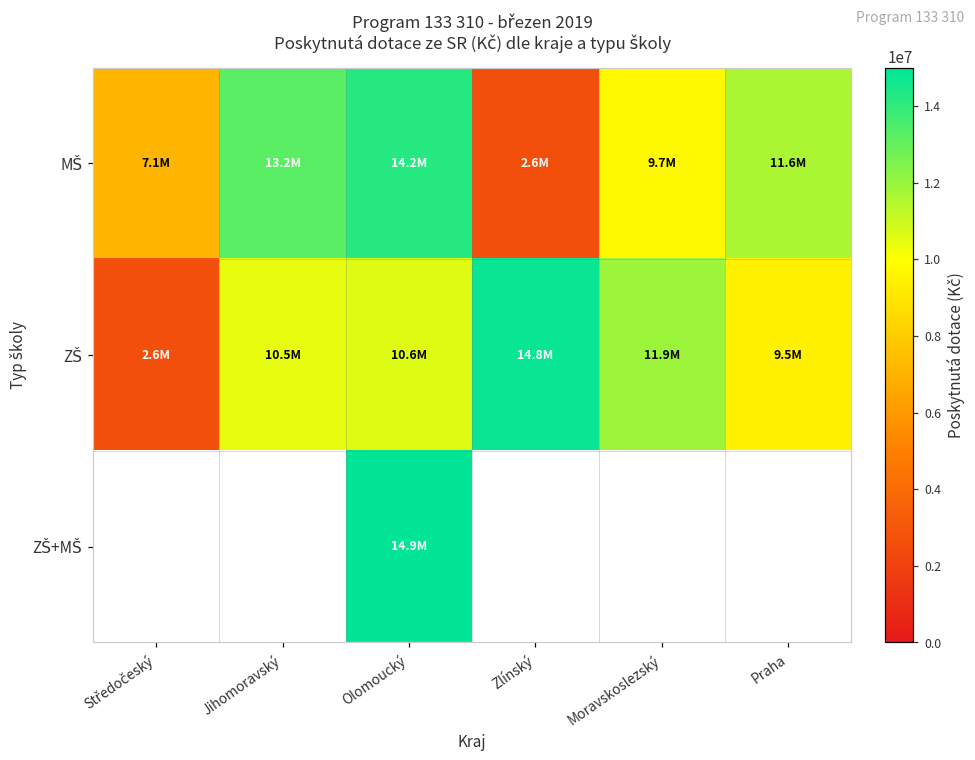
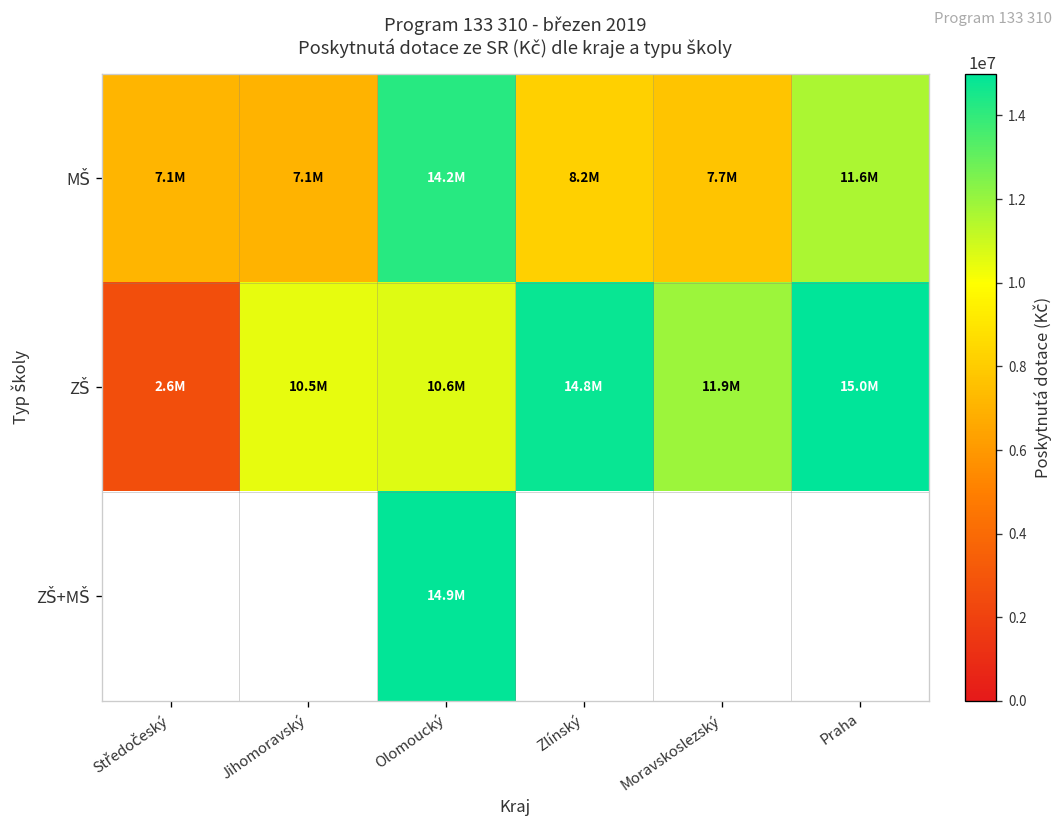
  {
    "MŠ": {
      "Středočeský": "7.1M",
-     "Jihomoravský": "13.2M",
+     "Jihomoravský": "7.1M",
      "Olomoucký": "14.2M",
-     "Zlínský": "2.6M",
-     "Moravskoslezský": "9.7M",
+     "Zlínský": "8.2M",
+     "Moravskoslezský": "7.7M",
      "Praha": "11.6M"
    },
    "ZŠ": {
      "Středočeský": "2.6M",
      "Jihomoravský": "10.5M",
      "Olomoucký": "10.6M",
      "Zlínský": "14.8M",
      "Moravskoslezský": "11.9M",
-     "Praha": "9.5M"
+     "Praha": "15.0M"
    },
    "ZŠ+MŠ": {
      "Olomoucký": "14.9M"
    }
  }
